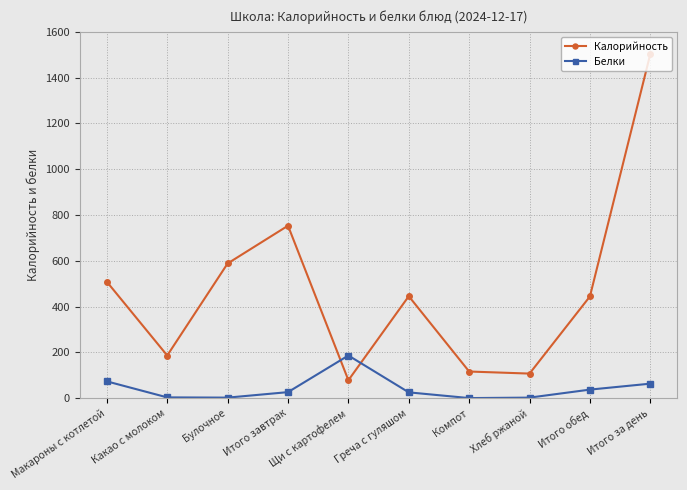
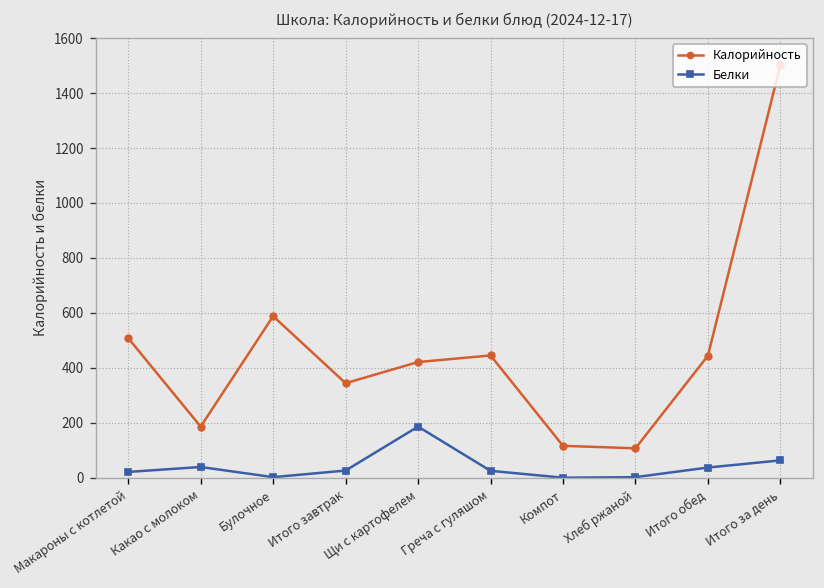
  {
    "Калорийность": {
      "Макароны с котлетой": 510,
      "Какао с молоком": 190,
      "Булочное": 590,
-     "Итого завтрак": 750,
-     "Щи с картофелем": 80,
+     "Итого завтрак": 340,
+     "Щи с картофелем": 420,
      "Греча с гуляшом": 450,
      "Компот": 120,
      "Хлеб ржаной": 110,
      "Итого обед": 440
    },
    "Белки": {
-     "Макароны с котлетой": 70,
-     "Какао с молоком": 0,
+     "Макароны с котлетой": 20,
+     "Какао с молоком": 40,
      "Булочное": 0,
      "Итого завтрак": 30,
      "Щи с картофелем": 190,
      "Греча с гуляшом": 30,
      "Компот": 0,
      "Хлеб ржаной": 0,
      "Итого обед": 40,
      "Итого за день": 60
    }
  }
